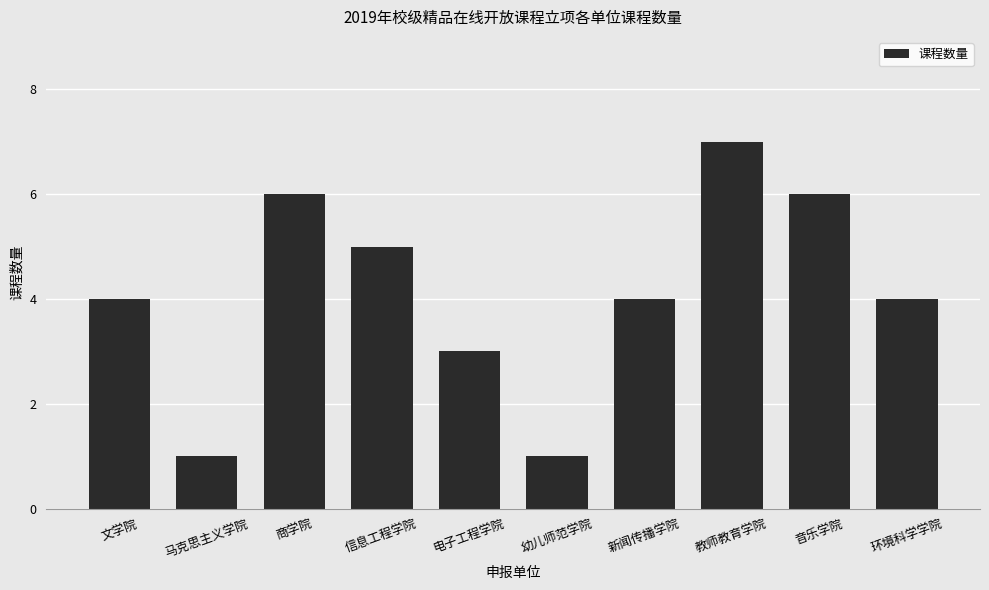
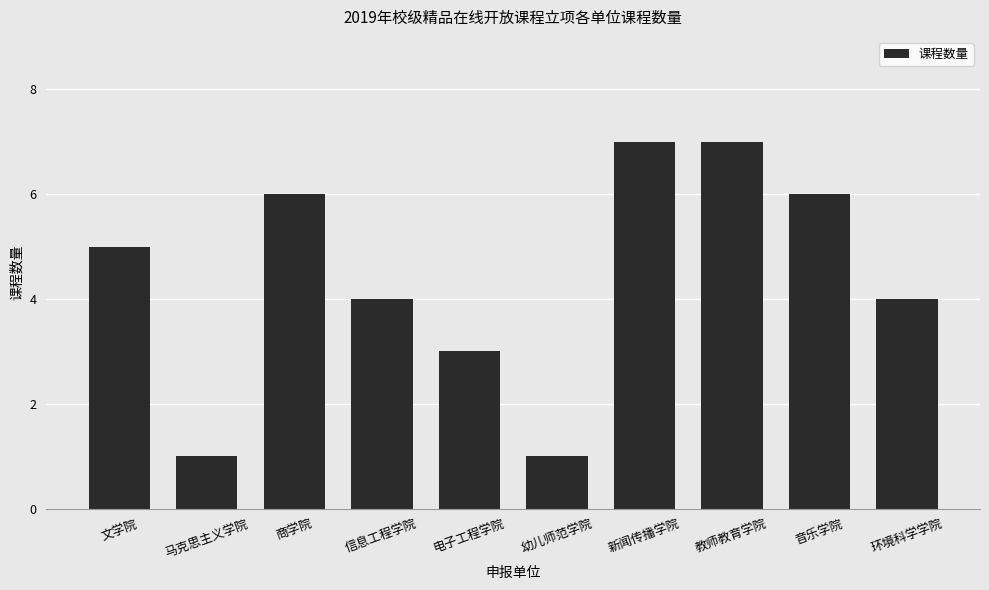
  {
-   "文学院": 4,
+   "文学院": 5,
    "马克思主义学院": 1,
    "商学院": 6,
-   "信息工程学院": 5,
+   "信息工程学院": 4,
    "电子工程学院": 3,
    "幼儿师范学院": 1,
-   "新闻传播学院": 4,
+   "新闻传播学院": 7,
    "教师教育学院": 7,
    "音乐学院": 6,
    "环境科学学院": 4
  }
